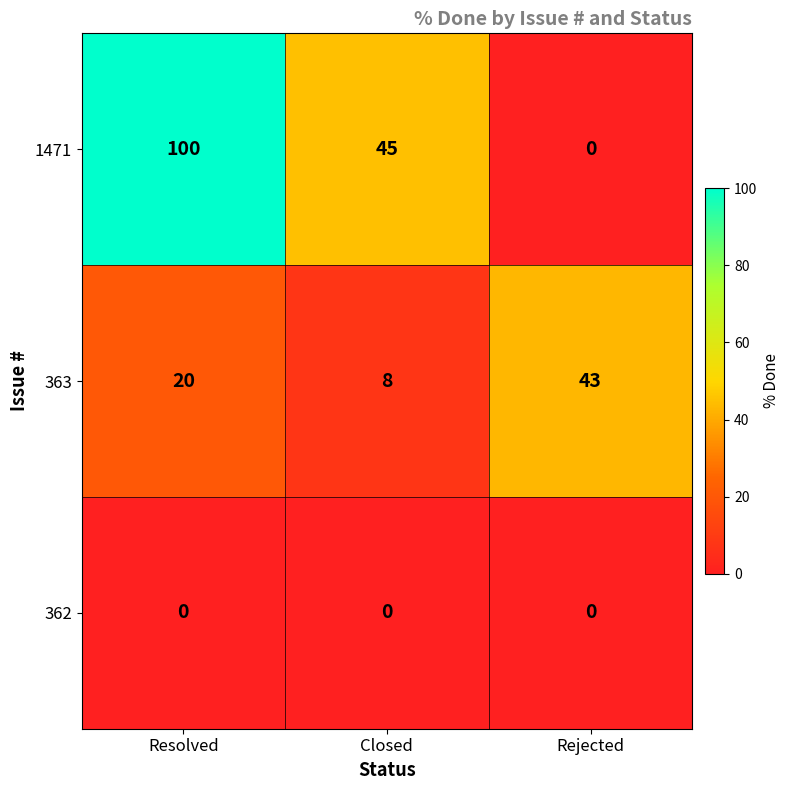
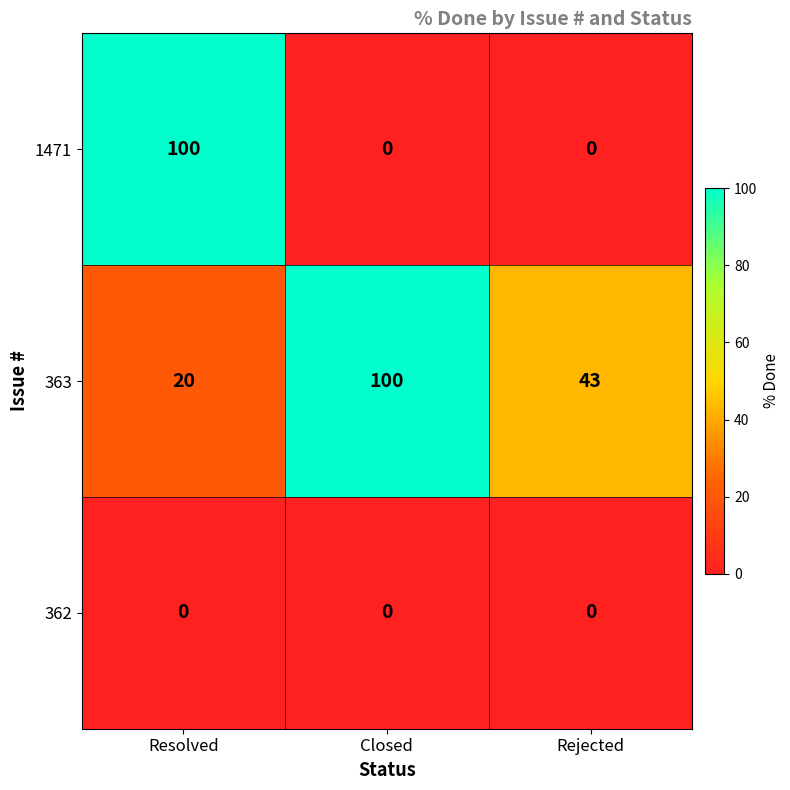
  {
    "1471": {
      "Resolved": 100,
-     "Closed": 45,
+     "Closed": 0,
      "Rejected": 0
    },
    "363": {
      "Resolved": 20,
-     "Closed": 8,
+     "Closed": 100,
      "Rejected": 43
    },
    "362": {
      "Resolved": 0,
      "Closed": 0,
      "Rejected": 0
    }
  }
